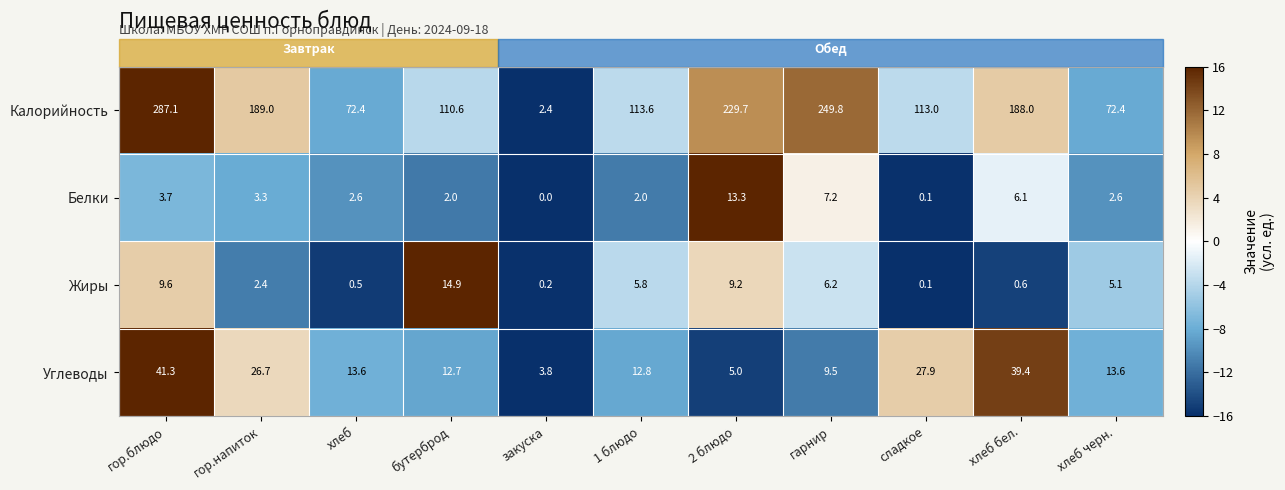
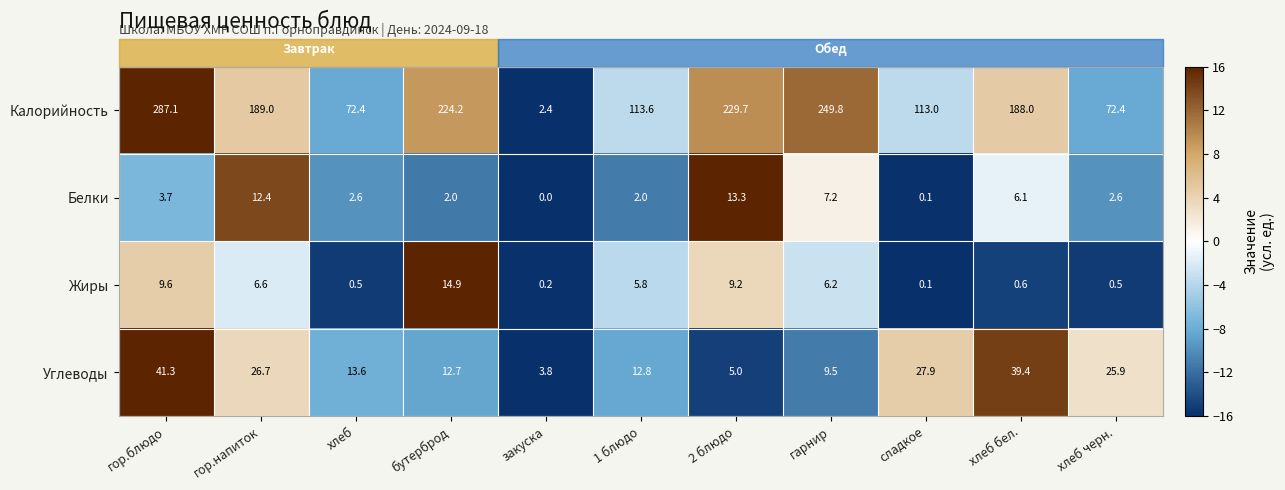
  {
    "Калорийность": {
      "гор.блюдо": 287.1,
      "гор.напиток": 189.0,
      "хлеб": 72.4,
-     "бутерброд": 110.6,
+     "бутерброд": 224.2,
      "закуска": 2.4,
      "1 блюдо": 113.6,
      "2 блюдо": 229.7,
      "гарнир": 249.8,
      "сладкое": 113.0,
      "хлеб бел.": 188.0,
      "хлеб черн.": 72.4
    },
    "Белки": {
      "гор.блюдо": 3.7,
-     "гор.напиток": 3.3,
+     "гор.напиток": 12.4,
      "хлеб": 2.6,
      "бутерброд": 2.0,
      "закуска": 0.0,
      "1 блюдо": 2.0,
      "2 блюдо": 13.3,
      "гарнир": 7.2,
      "сладкое": 0.1,
      "хлеб бел.": 6.1,
      "хлеб черн.": 2.6
    },
    "Жиры": {
      "гор.блюдо": 9.6,
-     "гор.напиток": 2.4,
+     "гор.напиток": 6.6,
      "хлеб": 0.5,
      "бутерброд": 14.9,
      "закуска": 0.2,
      "1 блюдо": 5.8,
      "2 блюдо": 9.2,
      "гарнир": 6.2,
      "сладкое": 0.1,
      "хлеб бел.": 0.6,
-     "хлеб черн.": 5.1
+     "хлеб черн.": 0.5
    },
    "Углеводы": {
      "гор.блюдо": 41.3,
      "гор.напиток": 26.7,
      "хлеб": 13.6,
      "бутерброд": 12.7,
      "закуска": 3.8,
      "1 блюдо": 12.8,
      "2 блюдо": 5.0,
      "гарнир": 9.5,
      "сладкое": 27.9,
      "хлеб бел.": 39.4,
-     "хлеб черн.": 13.6
+     "хлеб черн.": 25.9
    }
  }
